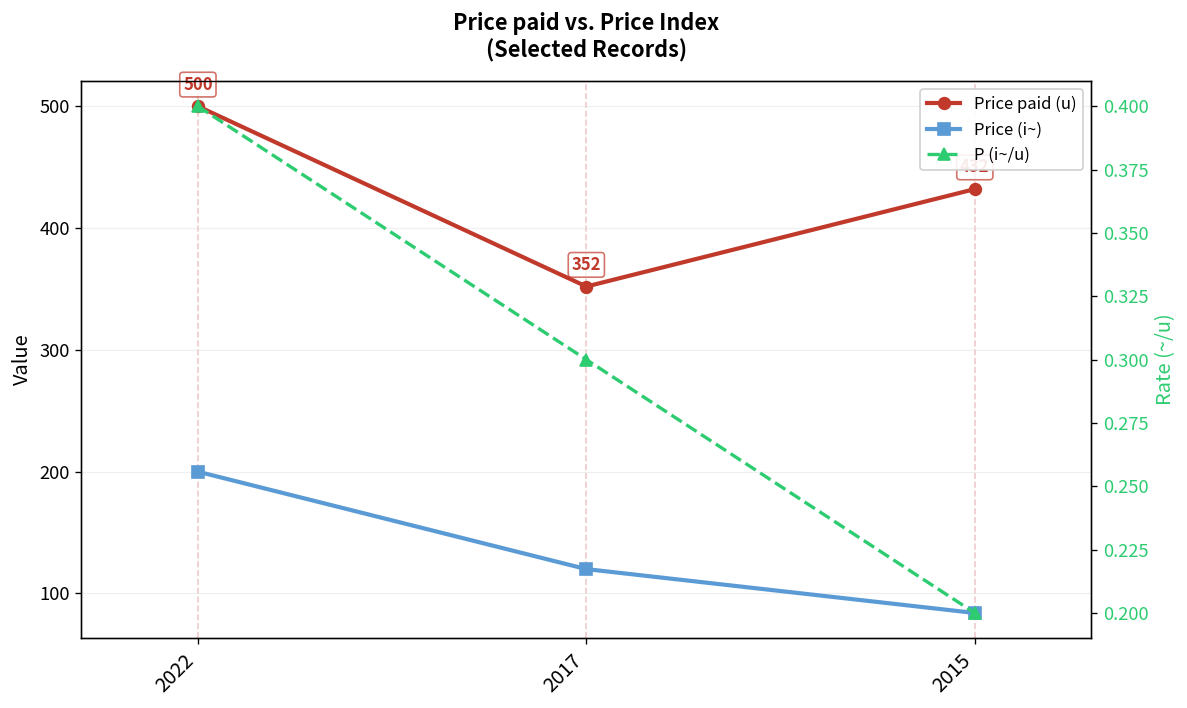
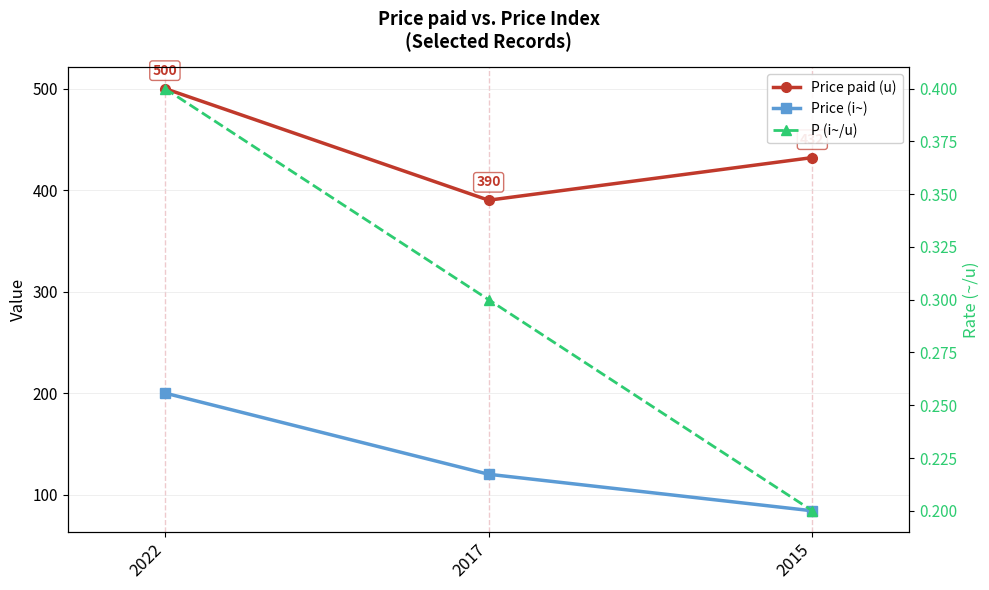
  {
    "Price paid (u)": {
-     "2017": 352
+     "2017": 390
    }
  }
